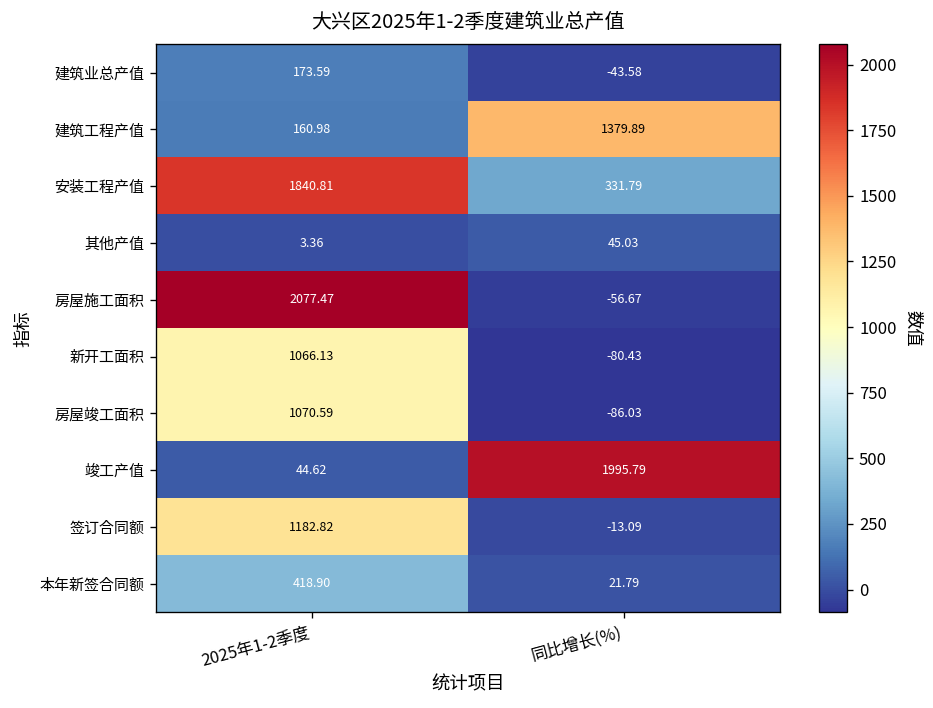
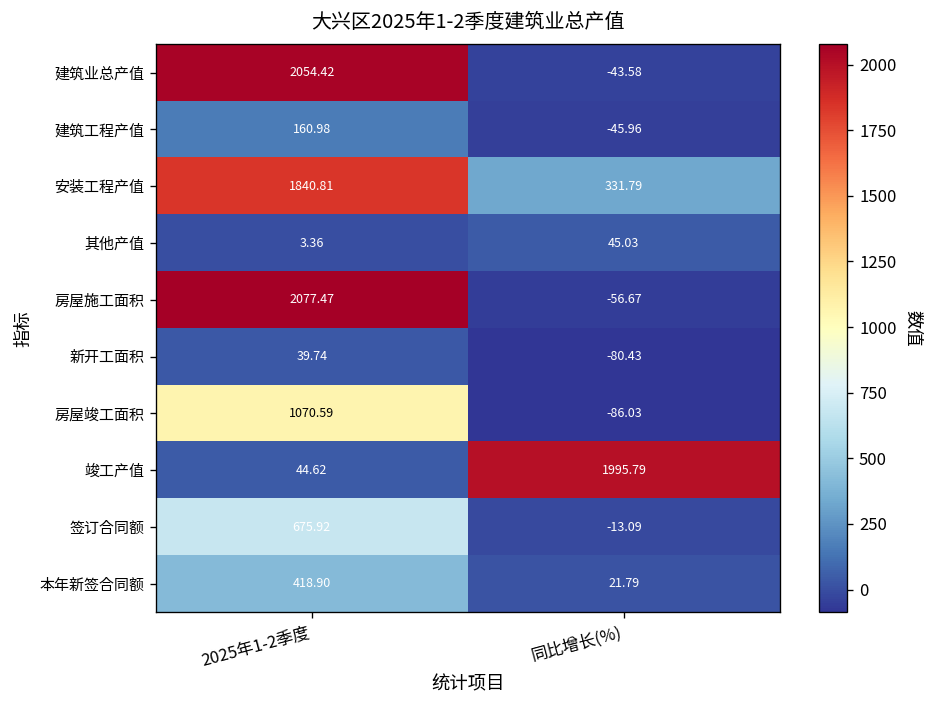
  {
    "建筑业总产值": {
-     "2025年1-2季度": 173.59,
+     "2025年1-2季度": 2054.42,
      "同比增长(%)": -43.58
    },
    "建筑工程产值": {
      "2025年1-2季度": 160.98,
-     "同比增长(%)": 1379.89
+     "同比增长(%)": -45.96
    },
    "安装工程产值": {
      "2025年1-2季度": 1840.81,
      "同比增长(%)": 331.79
    },
    "其他产值": {
      "2025年1-2季度": 3.36,
      "同比增长(%)": 45.03
    },
    "房屋施工面积": {
      "2025年1-2季度": 2077.47,
      "同比增长(%)": -56.67
    },
    "新开工面积": {
-     "2025年1-2季度": 1066.13,
+     "2025年1-2季度": 39.74,
      "同比增长(%)": -80.43
    },
    "房屋竣工面积": {
      "2025年1-2季度": 1070.59,
      "同比增长(%)": -86.03
    },
    "竣工产值": {
      "2025年1-2季度": 44.62,
      "同比增长(%)": 1995.79
    },
    "签订合同额": {
-     "2025年1-2季度": 1182.82,
+     "2025年1-2季度": 675.92,
      "同比增长(%)": -13.09
    },
    "本年新签合同额": {
      "2025年1-2季度": 418.90,
      "同比增长(%)": 21.79
    }
  }
